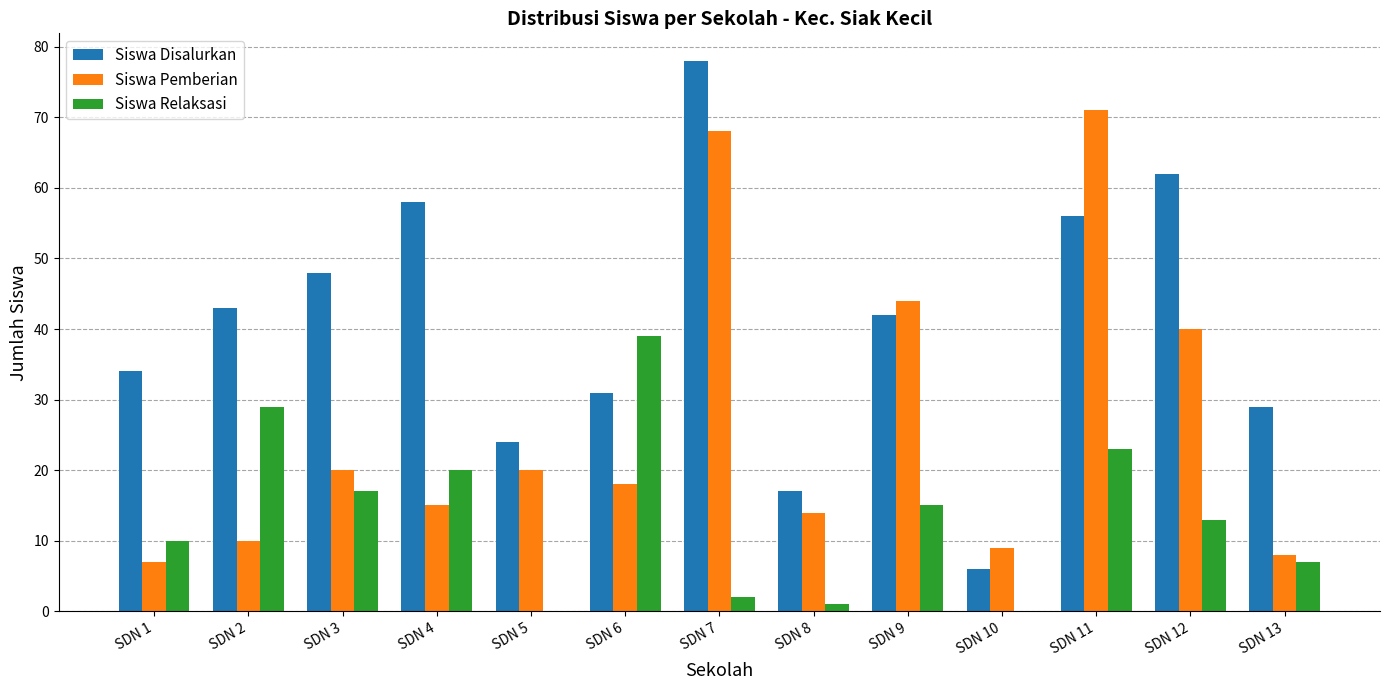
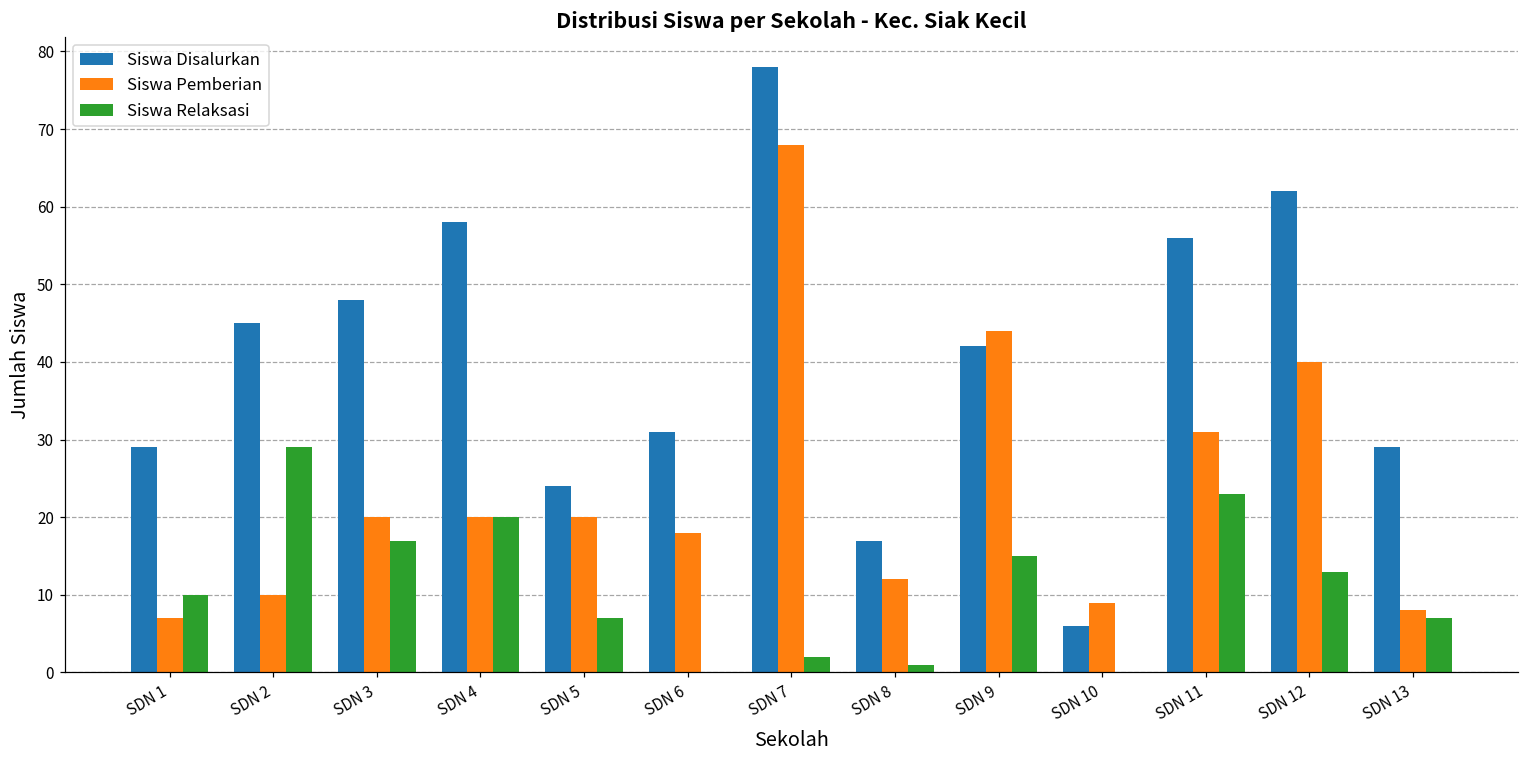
  {
    "Siswa Disalurkan": {
-     "SDN 1": 34,
-     "SDN 2": 43,
+     "SDN 1": 29,
+     "SDN 2": 45,
      "SDN 3": 48,
      "SDN 4": 58,
      "SDN 5": 24,
      "SDN 6": 31,
      "SDN 7": 78,
      "SDN 8": 17,
      "SDN 9": 42,
      "SDN 10": 6,
      "SDN 11": 56,
      "SDN 12": 62,
      "SDN 13": 29
    },
    "Siswa Pemberian": {
      "SDN 1": 7,
      "SDN 2": 10,
      "SDN 3": 20,
-     "SDN 4": 15,
+     "SDN 4": 20,
      "SDN 5": 20,
      "SDN 6": 18,
      "SDN 7": 68,
-     "SDN 8": 14,
+     "SDN 8": 12,
      "SDN 9": 44,
      "SDN 10": 9,
-     "SDN 11": 71,
+     "SDN 11": 31,
      "SDN 12": 40,
      "SDN 13": 8
    },
    "Siswa Relaksasi": {
      "SDN 1": 10,
      "SDN 2": 29,
      "SDN 3": 17,
      "SDN 4": 20,
-     "SDN 5": 0,
-     "SDN 6": 39,
+     "SDN 5": 7,
+     "SDN 6": 0,
      "SDN 7": 2,
      "SDN 8": 1,
      "SDN 9": 15,
      "SDN 10": 0,
      "SDN 11": 23,
      "SDN 12": 13,
      "SDN 13": 7
    }
  }
